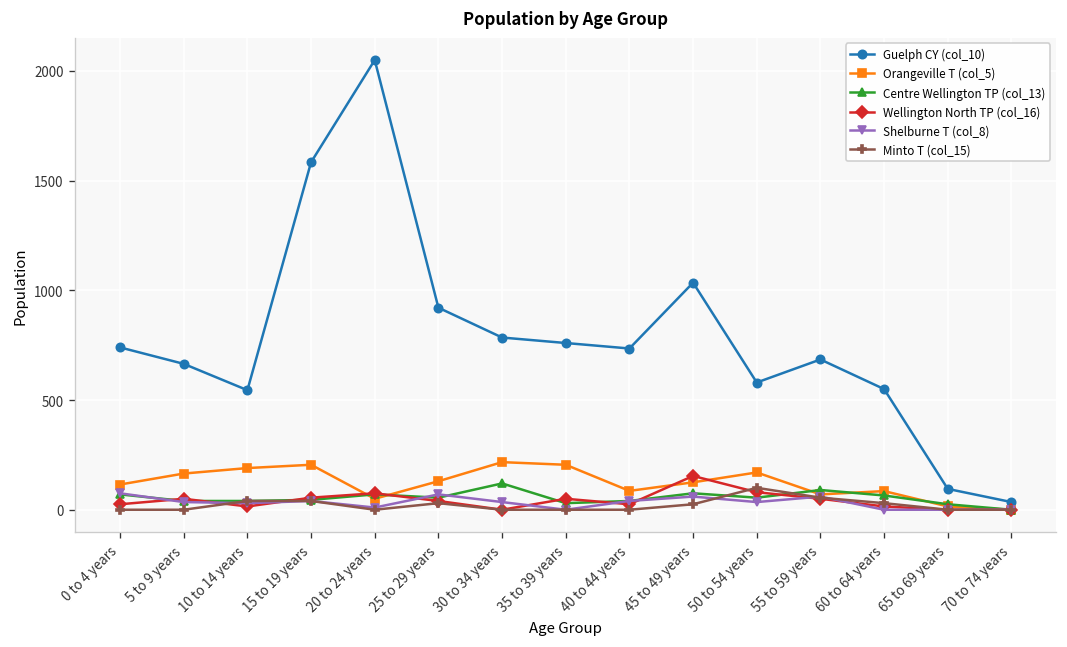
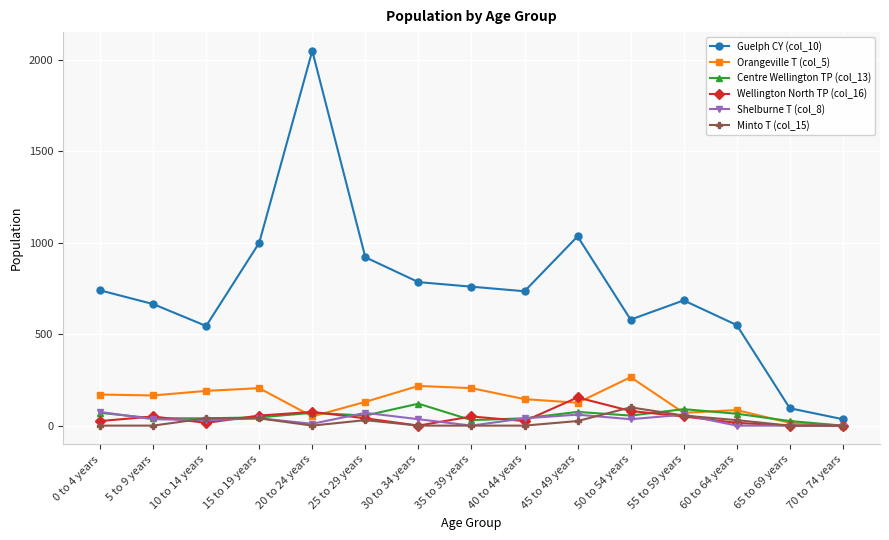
  {
    "Guelph CY (col_10)": {
      "0 to 4 years": 740,
      "5 to 9 years": 670,
      "10 to 14 years": 550,
-     "15 to 19 years": 1580,
+     "15 to 19 years": 1000,
      "20 to 24 years": 2050,
      "25 to 29 years": 920,
      "30 to 34 years": 790,
      "35 to 39 years": 760,
      "40 to 44 years": 740,
      "45 to 49 years": 1040,
      "50 to 54 years": 580,
      "55 to 59 years": 690,
      "60 to 64 years": 550,
      "65 to 69 years": 100,
      "70 to 74 years": 40
    },
    "Orangeville T (col_5)": {
-     "0 to 4 years": 120,
+     "0 to 4 years": 170,
      "5 to 9 years": 170,
      "10 to 14 years": 190,
      "15 to 19 years": 210,
      "20 to 24 years": 50,
      "25 to 29 years": 130,
      "30 to 34 years": 220,
      "35 to 39 years": 210,
-     "40 to 44 years": 90,
+     "40 to 44 years": 150,
      "45 to 49 years": 130,
-     "50 to 54 years": 170,
+     "50 to 54 years": 270,
      "60 to 64 years": 90
    },
    "Centre Wellington TP (col_13)": {
      "25 to 29 years": 60,
      "30 to 34 years": 120,
      "35 to 39 years": 30,
      "45 to 49 years": 80,
      "50 to 54 years": 60,
      "55 to 59 years": 90,
      "60 to 64 years": 70
    },
    "Wellington North TP (col_16)": {
      "0 to 4 years": 30,
      "10 to 14 years": 20,
      "35 to 39 years": 50,
      "40 to 44 years": 30,
      "45 to 49 years": 150,
      "50 to 54 years": 80,
      "60 to 64 years": 20
    },
    "Shelburne T (col_8)": {
      "25 to 29 years": 70,
      "30 to 34 years": 40,
      "45 to 49 years": 60,
      "50 to 54 years": 40,
      "60 to 64 years": 0
    },
    "Minto T (col_15)": {
      "0 to 4 years": 0,
      "5 to 9 years": 0,
      "40 to 44 years": 0,
      "45 to 49 years": 30,
      "50 to 54 years": 100,
      "60 to 64 years": 30
    }
  }
